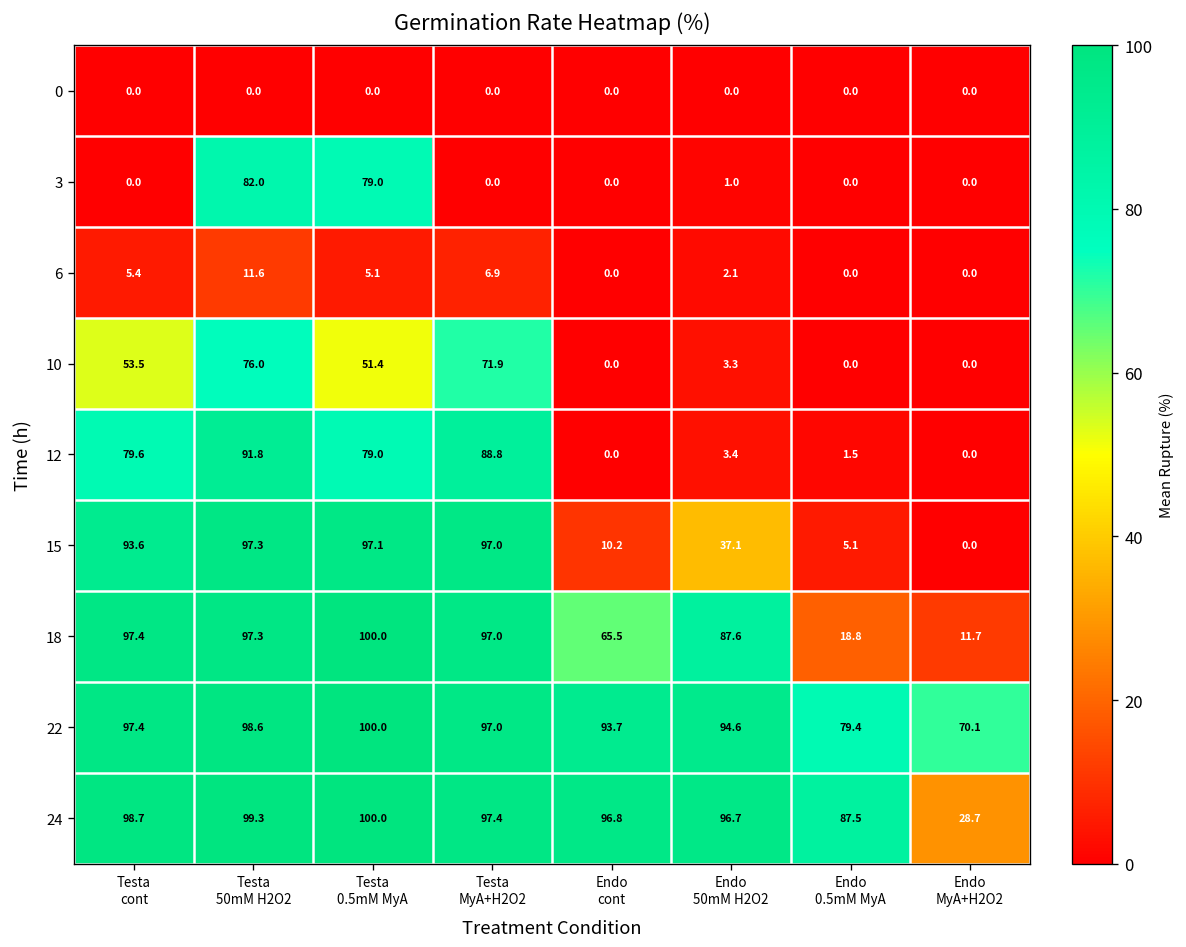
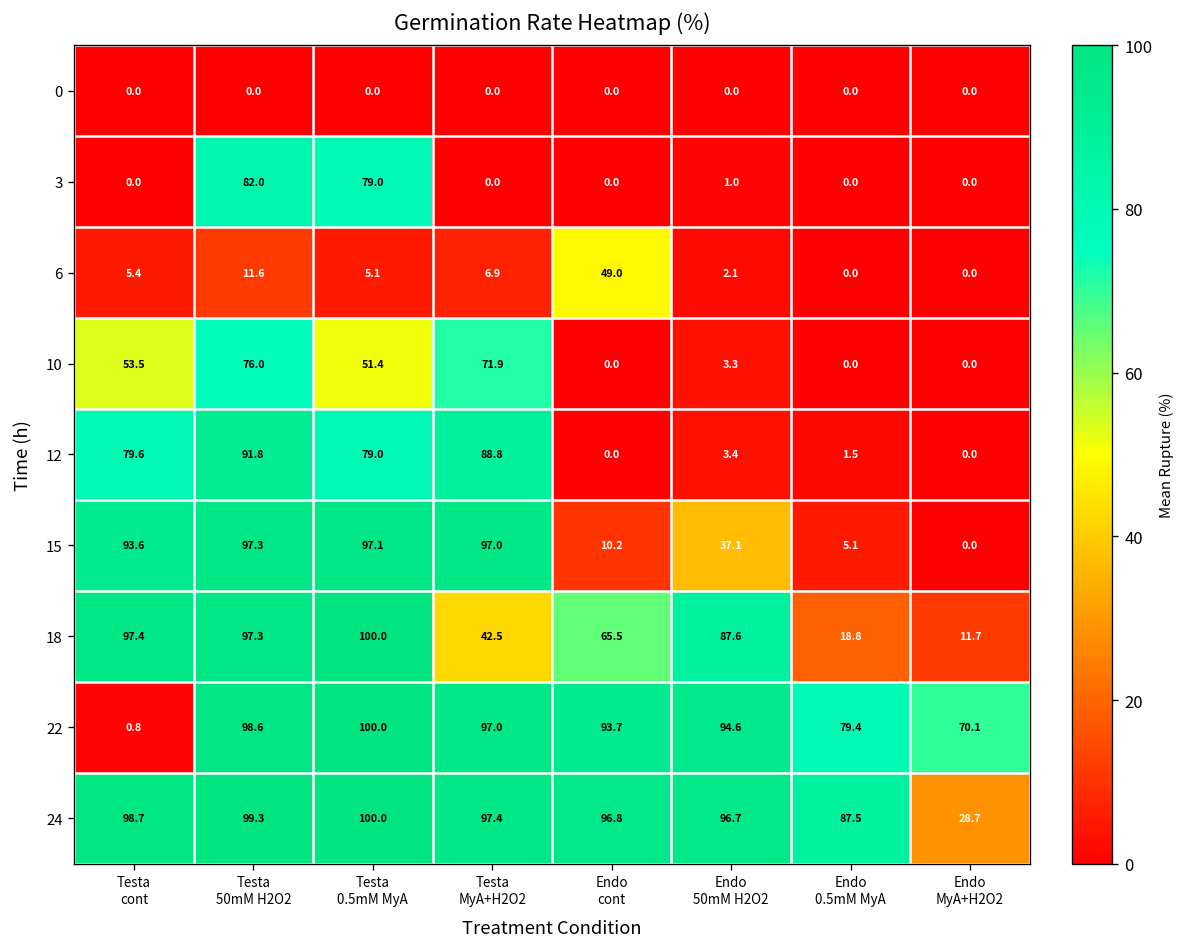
  {
    "0": {
      "Testa cont": 0.0,
      "Testa 50mM H2O2": 0.0,
      "Testa 0.5mM MyA": 0.0,
      "Testa MyA+H2O2": 0.0,
      "Endo cont": 0.0,
      "Endo 50mM H2O2": 0.0,
      "Endo 0.5mM MyA": 0.0,
      "Endo MyA+H2O2": 0.0
    },
    "3": {
      "Testa cont": 0.0,
      "Testa 50mM H2O2": 82.0,
      "Testa 0.5mM MyA": 79.0,
      "Testa MyA+H2O2": 0.0,
      "Endo cont": 0.0,
      "Endo 50mM H2O2": 1.0,
      "Endo 0.5mM MyA": 0.0,
      "Endo MyA+H2O2": 0.0
    },
    "6": {
      "Testa cont": 5.4,
      "Testa 50mM H2O2": 11.6,
      "Testa 0.5mM MyA": 5.1,
      "Testa MyA+H2O2": 6.9,
-     "Endo cont": 0.0,
+     "Endo cont": 49.0,
      "Endo 50mM H2O2": 2.1,
      "Endo 0.5mM MyA": 0.0,
      "Endo MyA+H2O2": 0.0
    },
    "10": {
      "Testa cont": 53.5,
      "Testa 50mM H2O2": 76.0,
      "Testa 0.5mM MyA": 51.4,
      "Testa MyA+H2O2": 71.9,
      "Endo cont": 0.0,
      "Endo 50mM H2O2": 3.3,
      "Endo 0.5mM MyA": 0.0,
      "Endo MyA+H2O2": 0.0
    },
    "12": {
      "Testa cont": 79.6,
      "Testa 50mM H2O2": 91.8,
      "Testa 0.5mM MyA": 79.0,
      "Testa MyA+H2O2": 88.8,
      "Endo cont": 0.0,
      "Endo 50mM H2O2": 3.4,
      "Endo 0.5mM MyA": 1.5,
      "Endo MyA+H2O2": 0.0
    },
    "15": {
      "Testa cont": 93.6,
      "Testa 50mM H2O2": 97.3,
      "Testa 0.5mM MyA": 97.1,
      "Testa MyA+H2O2": 97.0,
      "Endo cont": 10.2,
      "Endo 50mM H2O2": 37.1,
      "Endo 0.5mM MyA": 5.1,
      "Endo MyA+H2O2": 0.0
    },
    "18": {
      "Testa cont": 97.4,
      "Testa 50mM H2O2": 97.3,
      "Testa 0.5mM MyA": 100.0,
-     "Testa MyA+H2O2": 97.0,
+     "Testa MyA+H2O2": 42.5,
      "Endo cont": 65.5,
      "Endo 50mM H2O2": 87.6,
      "Endo 0.5mM MyA": 18.8,
      "Endo MyA+H2O2": 11.7
    },
    "22": {
-     "Testa cont": 97.4,
+     "Testa cont": 0.8,
      "Testa 50mM H2O2": 98.6,
      "Testa 0.5mM MyA": 100.0,
      "Testa MyA+H2O2": 97.0,
      "Endo cont": 93.7,
      "Endo 50mM H2O2": 94.6,
      "Endo 0.5mM MyA": 79.4,
      "Endo MyA+H2O2": 70.1
    },
    "24": {
      "Testa cont": 98.7,
      "Testa 50mM H2O2": 99.3,
      "Testa 0.5mM MyA": 100.0,
      "Testa MyA+H2O2": 97.4,
      "Endo cont": 96.8,
      "Endo 50mM H2O2": 96.7,
      "Endo 0.5mM MyA": 87.5,
      "Endo MyA+H2O2": 28.7
    }
  }
